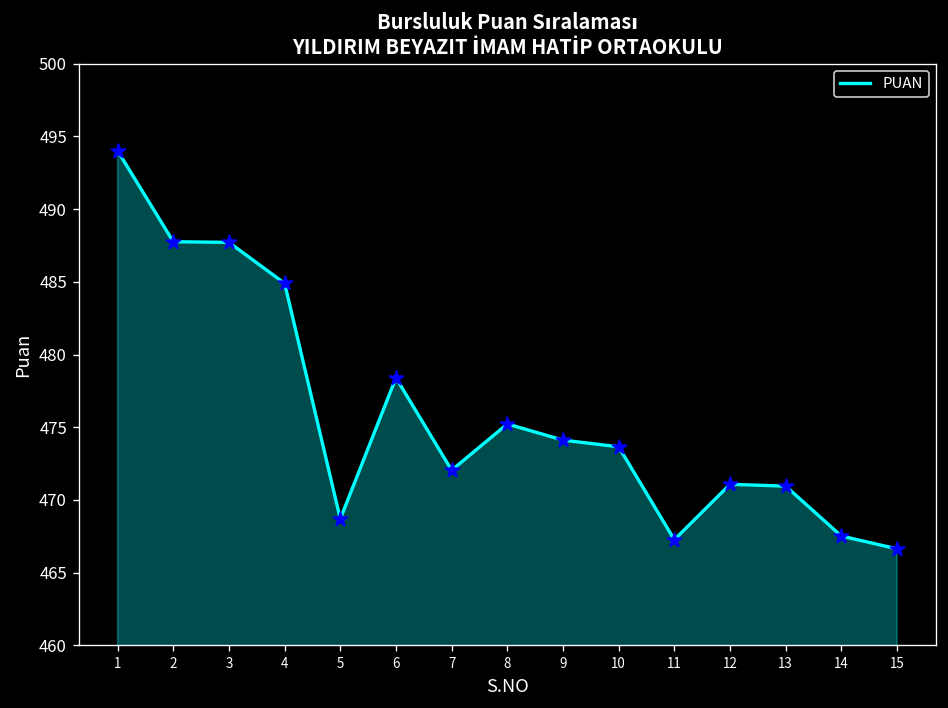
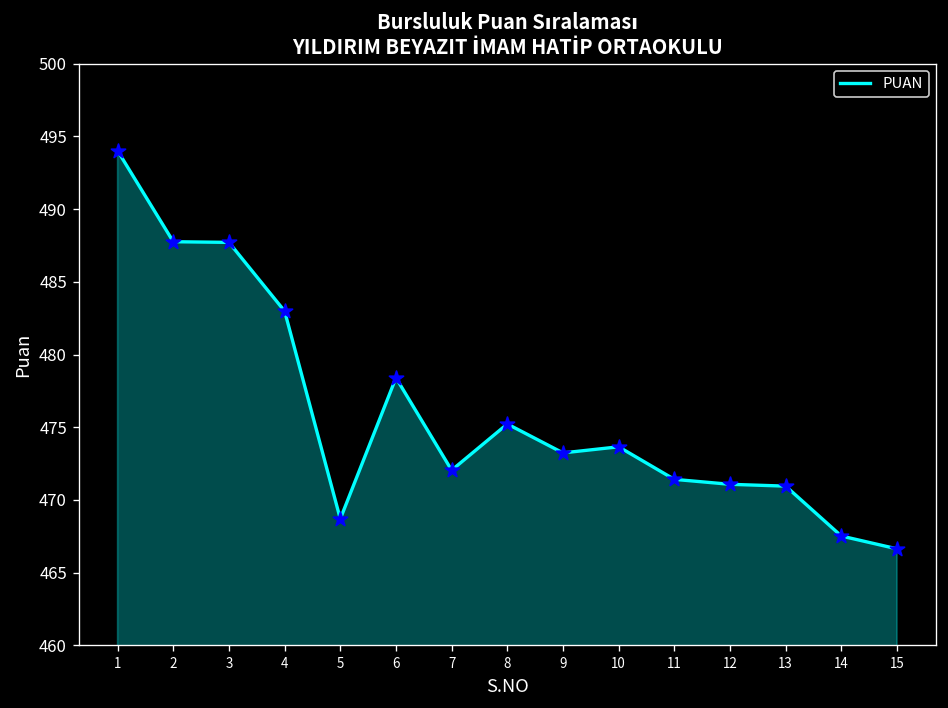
  {
    "1": 494.0,
    "2": 487.8,
    "3": 487.7,
-   "4": 484.9,
+   "4": 483.0,
    "5": 468.7,
    "6": 478.4,
    "7": 472.0,
    "8": 475.2,
-   "9": 474.1,
+   "9": 473.2,
    "10": 473.7,
-   "11": 467.3,
+   "11": 471.4,
    "12": 471.1,
    "13": 470.9,
    "14": 467.5,
    "15": 466.6
  }
